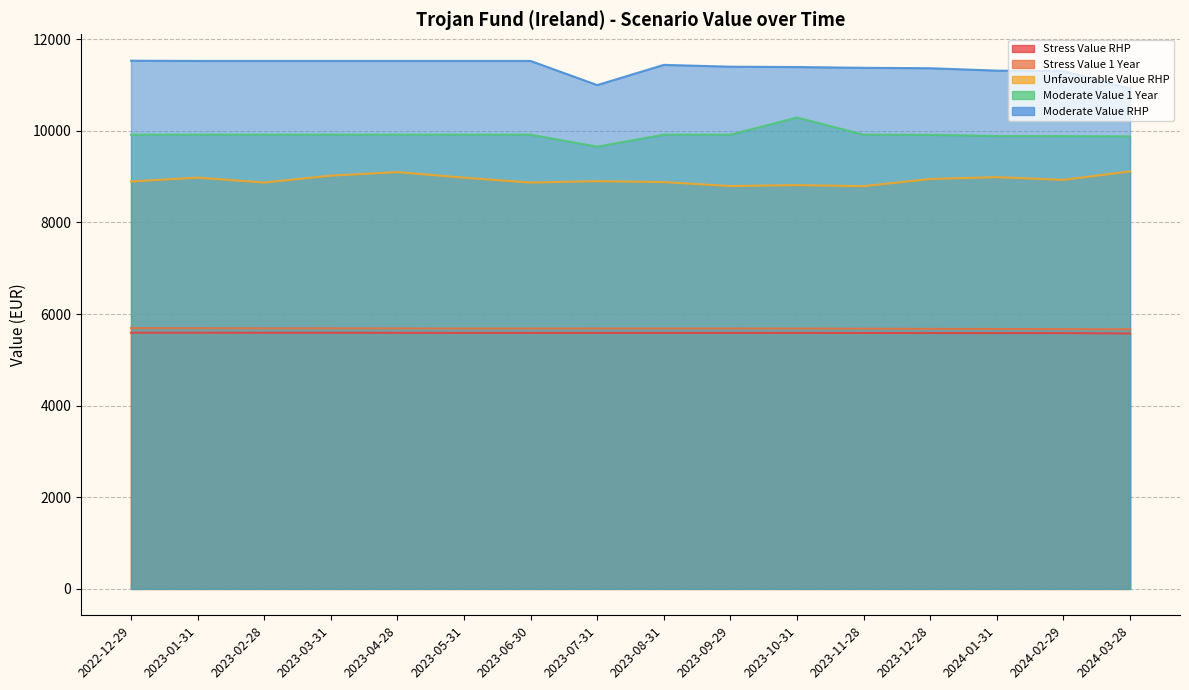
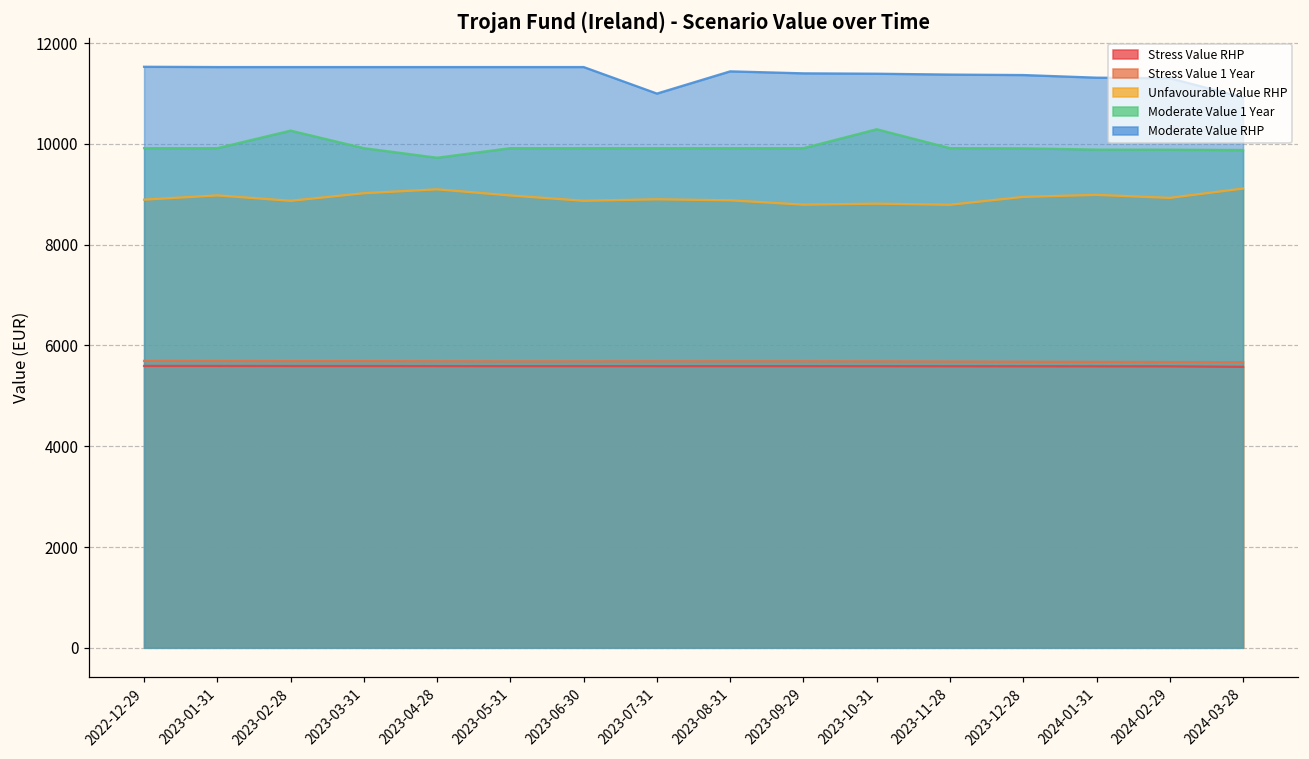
  {
    "Moderate Value 1 Year": {
      "2022-12-29": 9900,
      "2023-01-31": 9900,
-     "2023-02-28": 9900,
+     "2023-02-28": 10300,
      "2023-03-31": 9900,
-     "2023-04-28": 9900,
+     "2023-04-28": 9700,
      "2023-05-31": 9900,
      "2023-06-30": 9900,
-     "2023-07-31": 9700,
+     "2023-07-31": 9900,
      "2023-08-31": 9900,
      "2023-09-29": 9900,
      "2023-10-31": 10300,
      "2023-11-28": 9900,
      "2023-12-28": 9900,
      "2024-01-31": 9900,
      "2024-02-29": 9900,
      "2024-03-28": 9900
    },
    "Moderate Value RHP": {
      "2022-12-29": 11500,
      "2023-01-31": 11500,
      "2023-02-28": 11500,
      "2023-03-31": 11500,
      "2023-04-28": 11500,
      "2023-05-31": 11500,
      "2023-06-30": 11500,
      "2023-07-31": 11000,
      "2023-08-31": 11400,
      "2023-09-29": 11400,
      "2023-10-31": 11400,
      "2023-11-28": 11400,
      "2023-12-28": 11400,
      "2024-01-31": 11300
    }
  }
